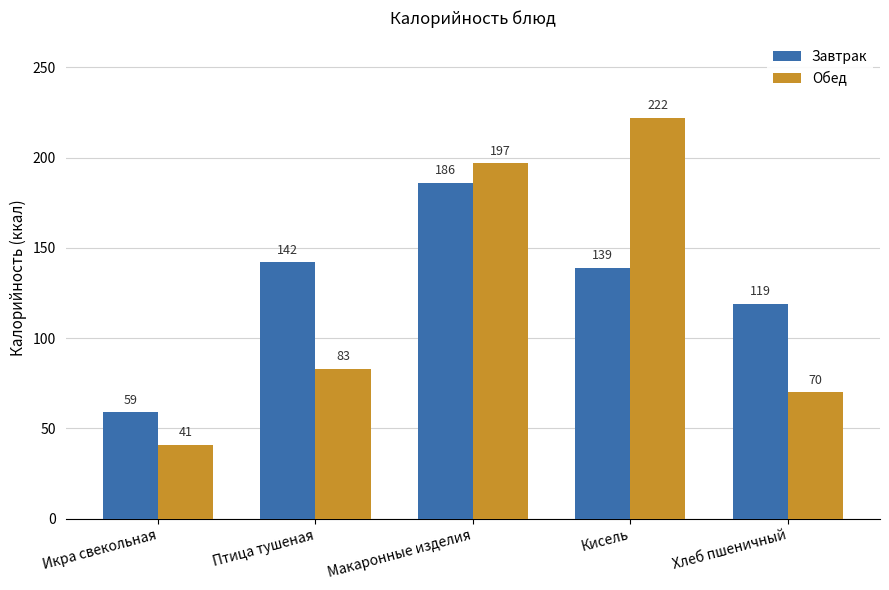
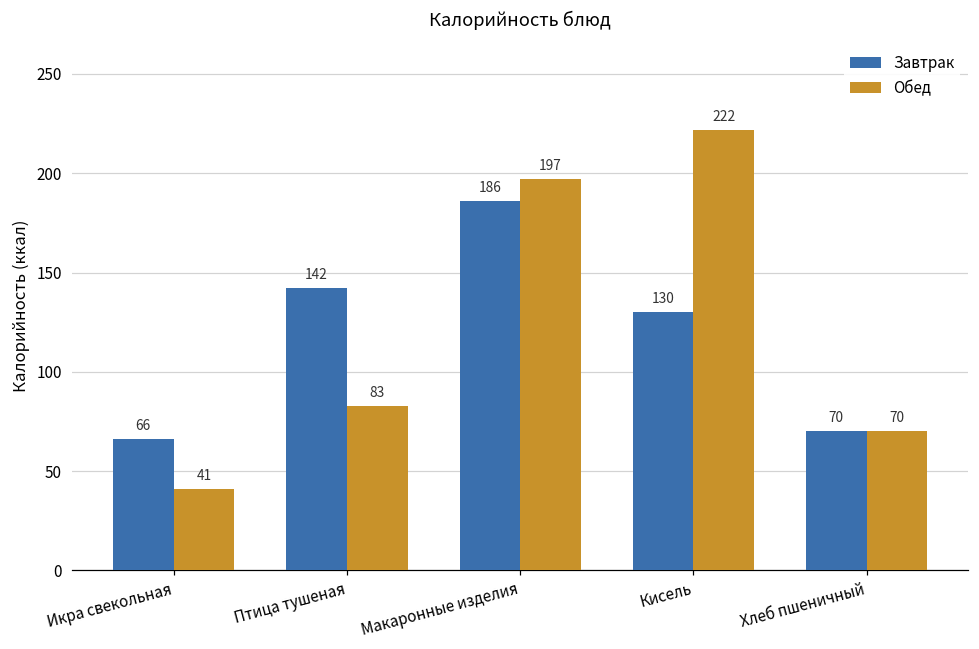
  {
    "Завтрак": {
-     "Икра свекольная": 59,
+     "Икра свекольная": 66,
      "Птица тушеная": 142,
      "Макаронные изделия": 186,
-     "Кисель": 139,
-     "Хлеб пшеничный": 119
+     "Кисель": 130,
+     "Хлеб пшеничный": 70
    },
    "Обед": {
      "Икра свекольная": 41,
      "Птица тушеная": 83,
      "Макаронные изделия": 197,
      "Кисель": 222,
      "Хлеб пшеничный": 70
    }
  }
